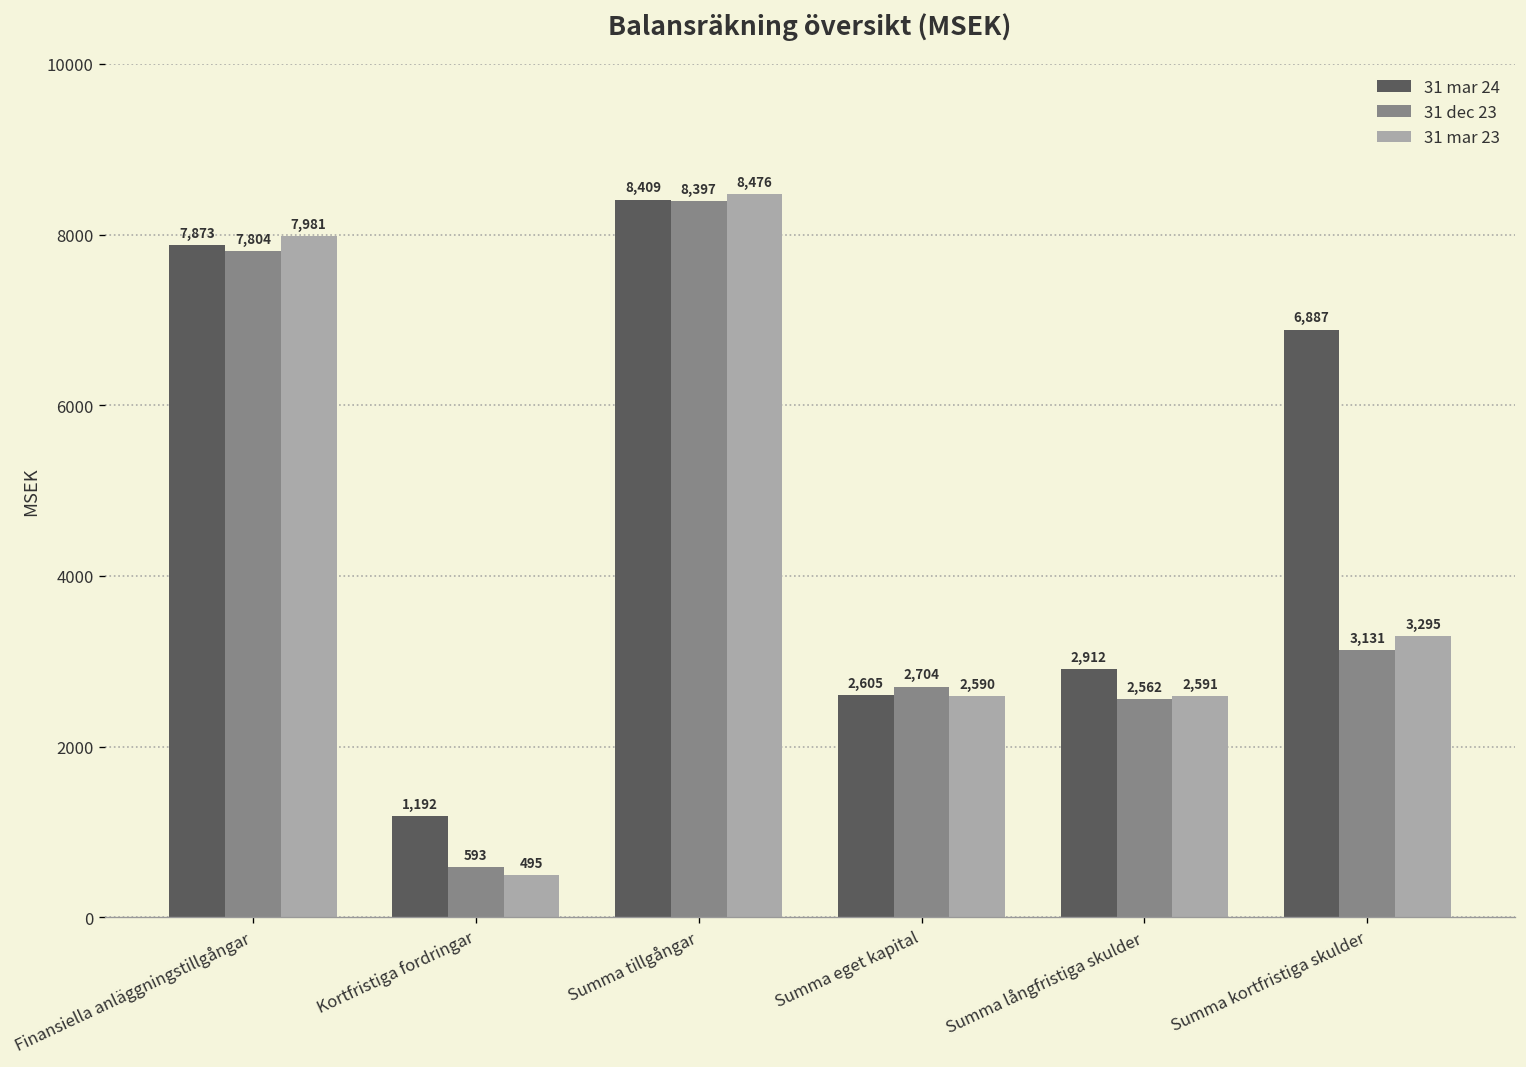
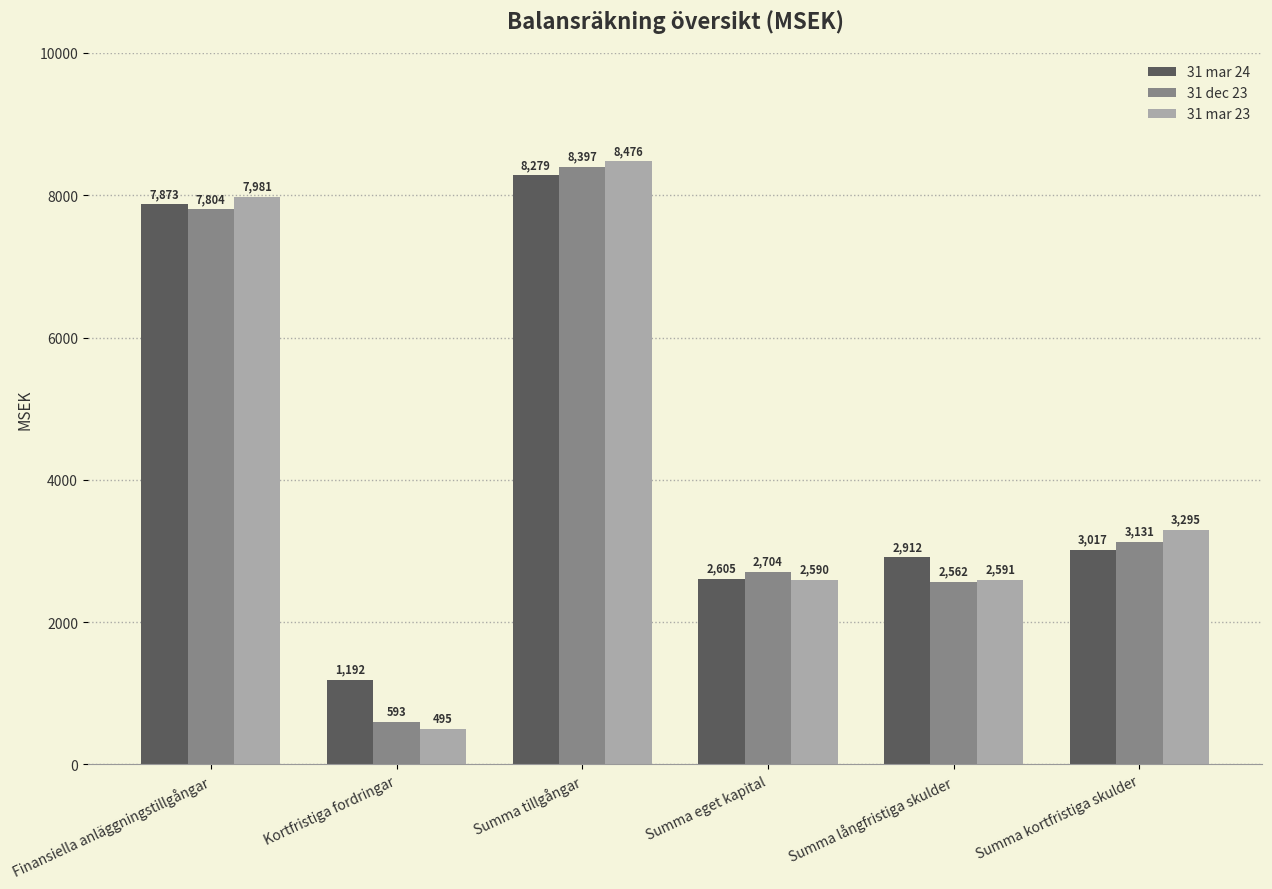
  {
    "31 mar 24": {
      "Finansiella anläggningstillgångar": "7,873",
      "Kortfristiga fordringar": "1,192",
-     "Summa tillgångar": "8,409",
+     "Summa tillgångar": "8,279",
      "Summa eget kapital": "2,605",
      "Summa långfristiga skulder": "2,912",
-     "Summa kortfristiga skulder": "6,887"
+     "Summa kortfristiga skulder": "3,017"
    }
  }
